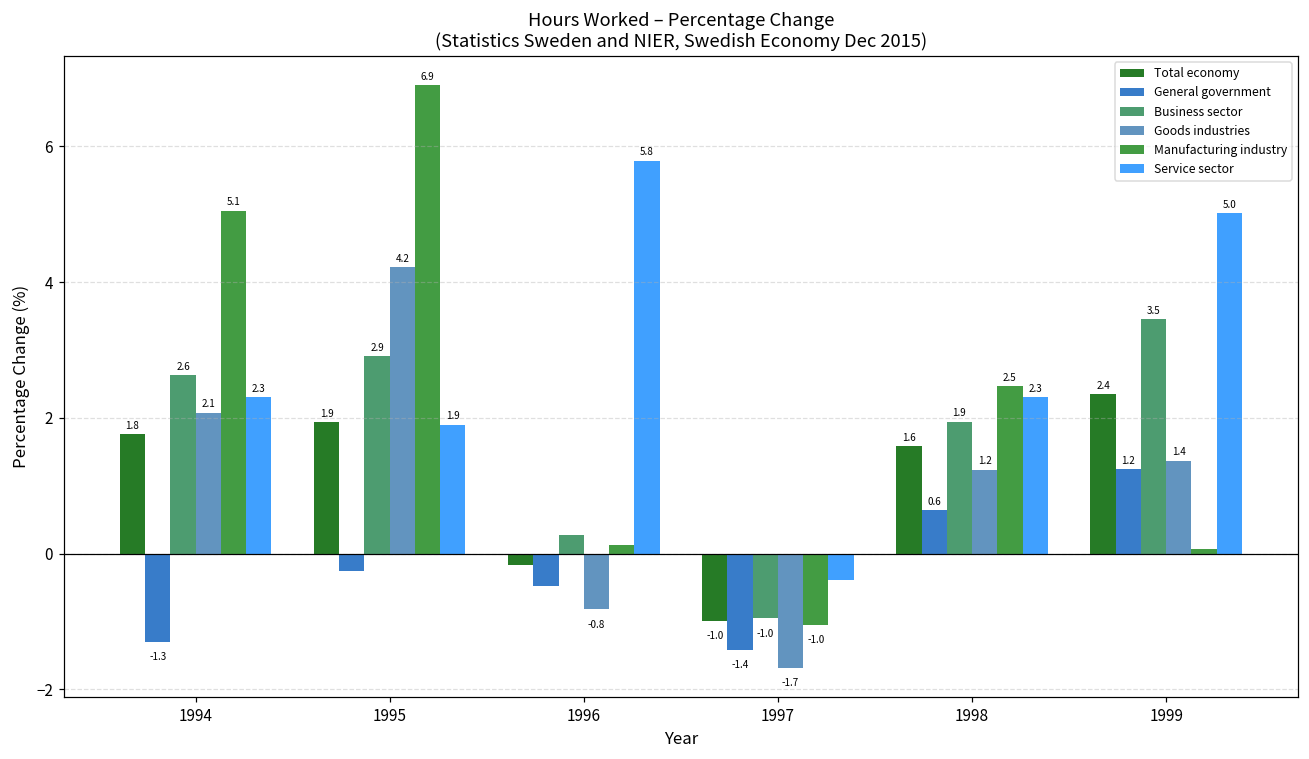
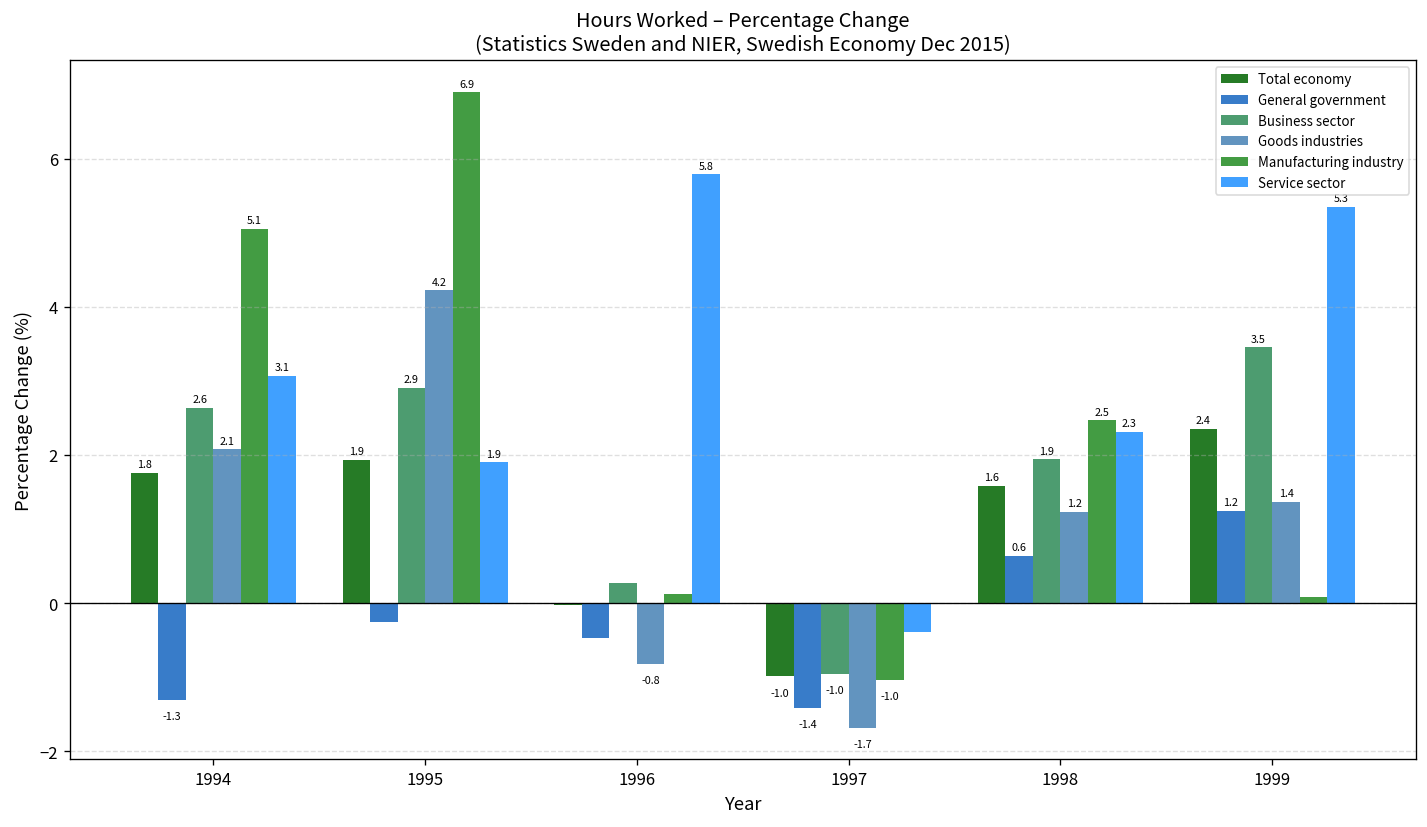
  {
    "Total economy": {
-     "1996": -0.2
+     "1996": 0.0
    },
    "Service sector": {
-     "1994": 2.3,
+     "1994": 3.1,
      "1995": 1.9,
      "1996": 5.8,
      "1998": 2.3,
-     "1999": 5.0
+     "1999": 5.3
    }
  }
